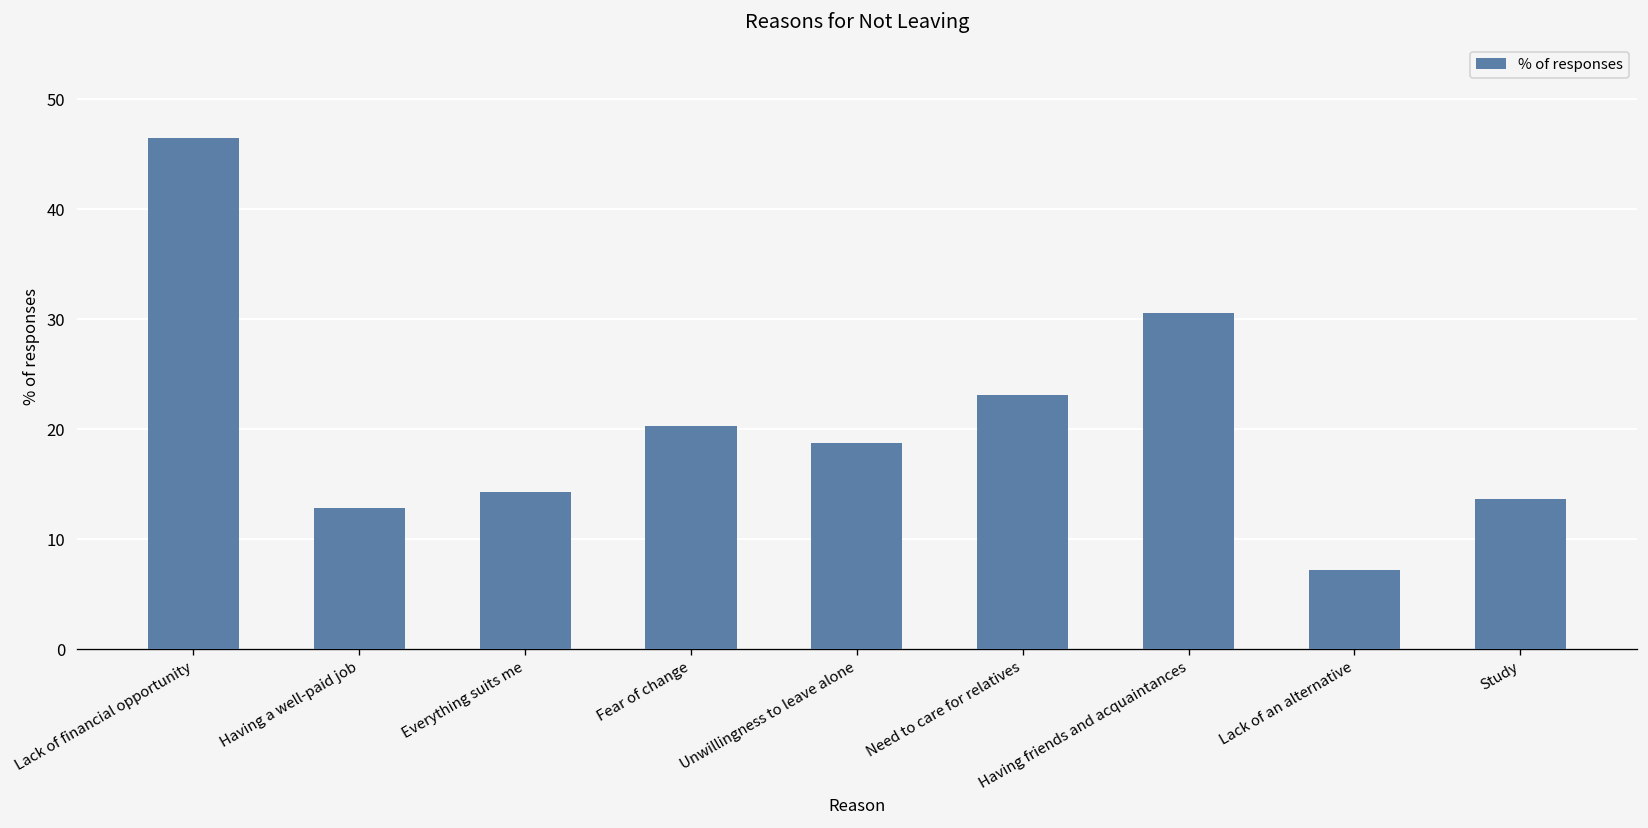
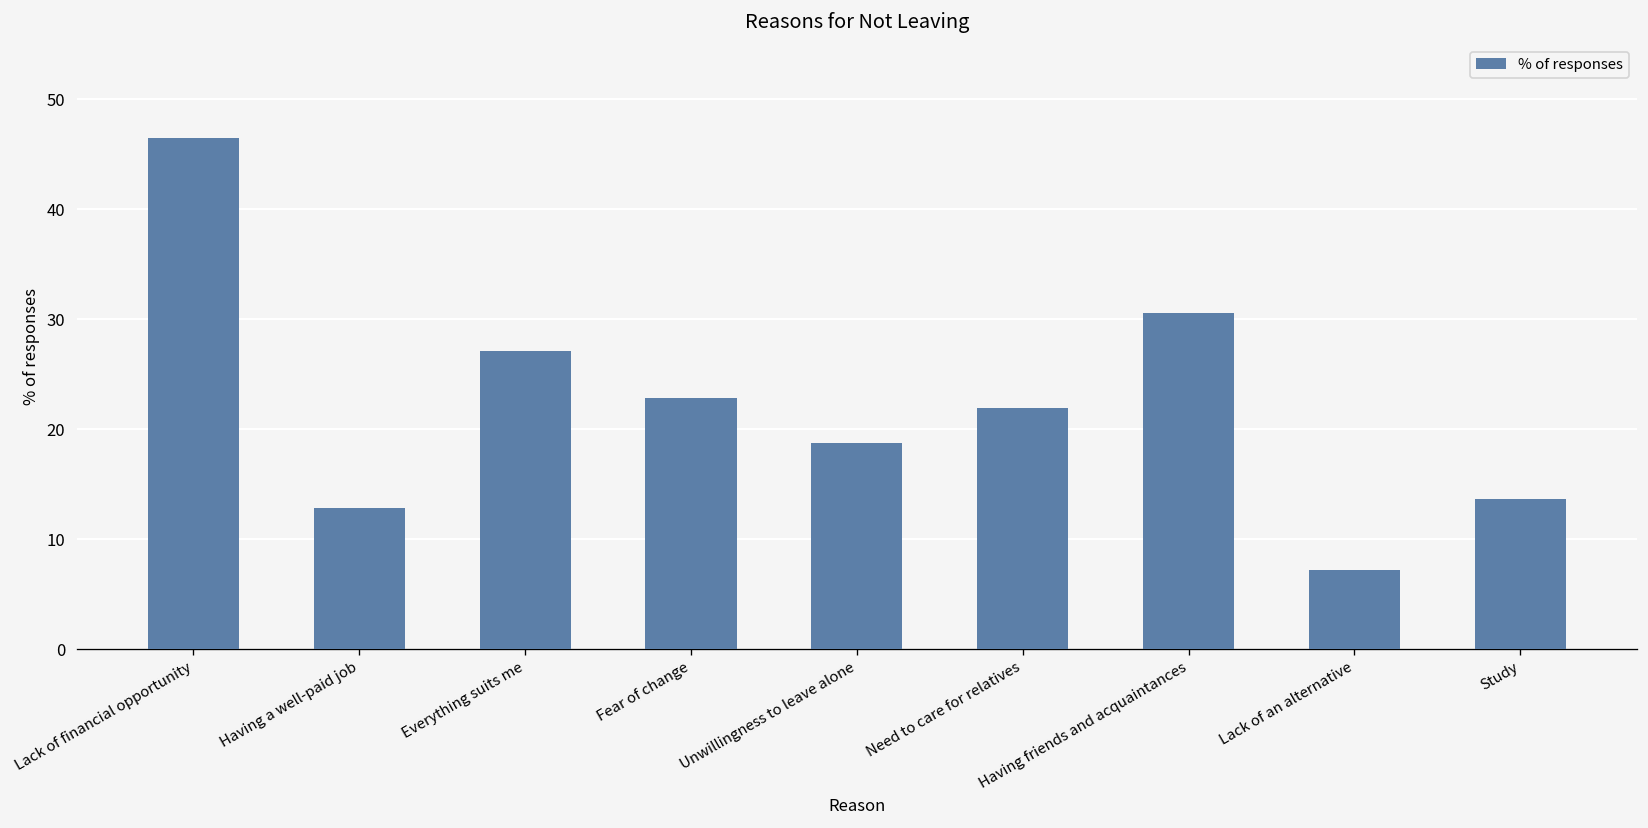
  {
    "Lack of financial opportunity": 47,
    "Having a well-paid job": 13,
-   "Everything suits me": 14,
-   "Fear of change": 20,
+   "Everything suits me": 27,
+   "Fear of change": 23,
    "Unwillingness to leave alone": 19,
-   "Need to care for relatives": 23,
+   "Need to care for relatives": 22,
    "Having friends and acquaintances": 31,
    "Lack of an alternative": 7,
    "Study": 14
  }
